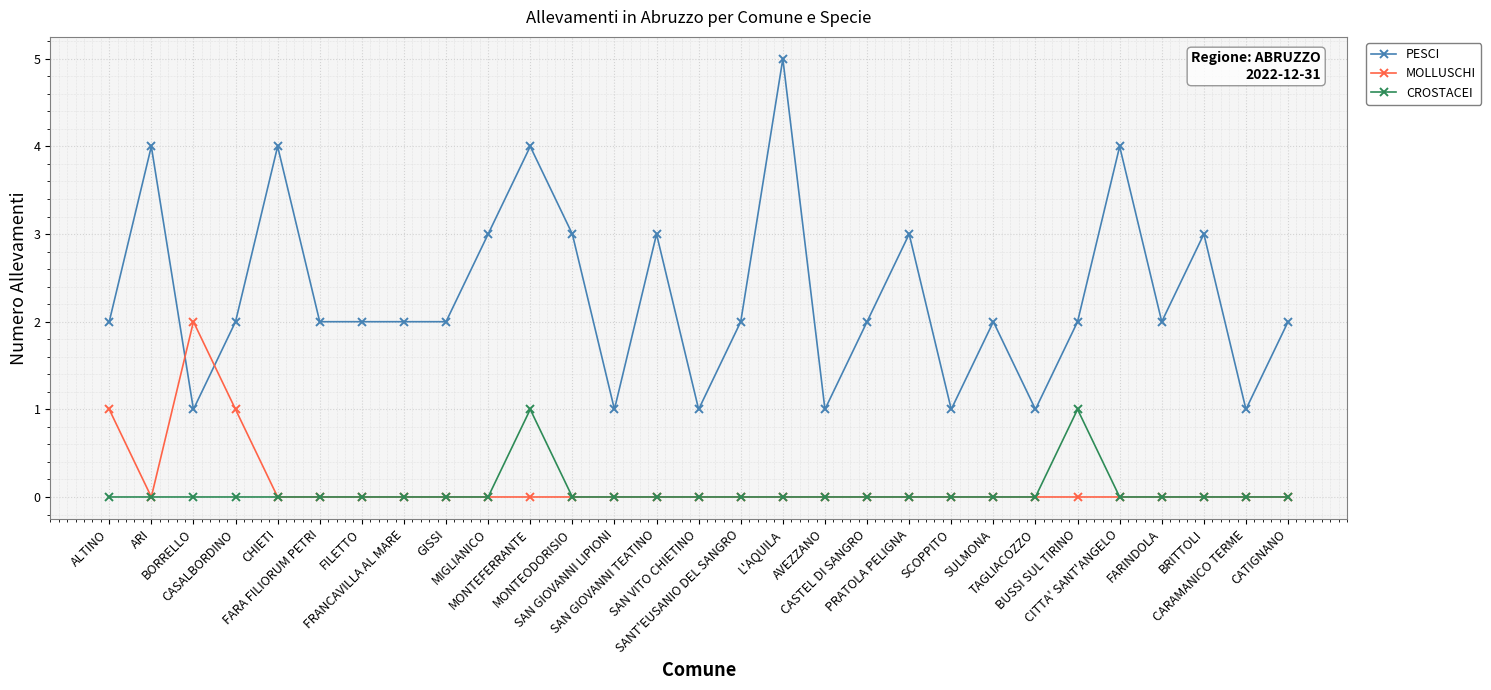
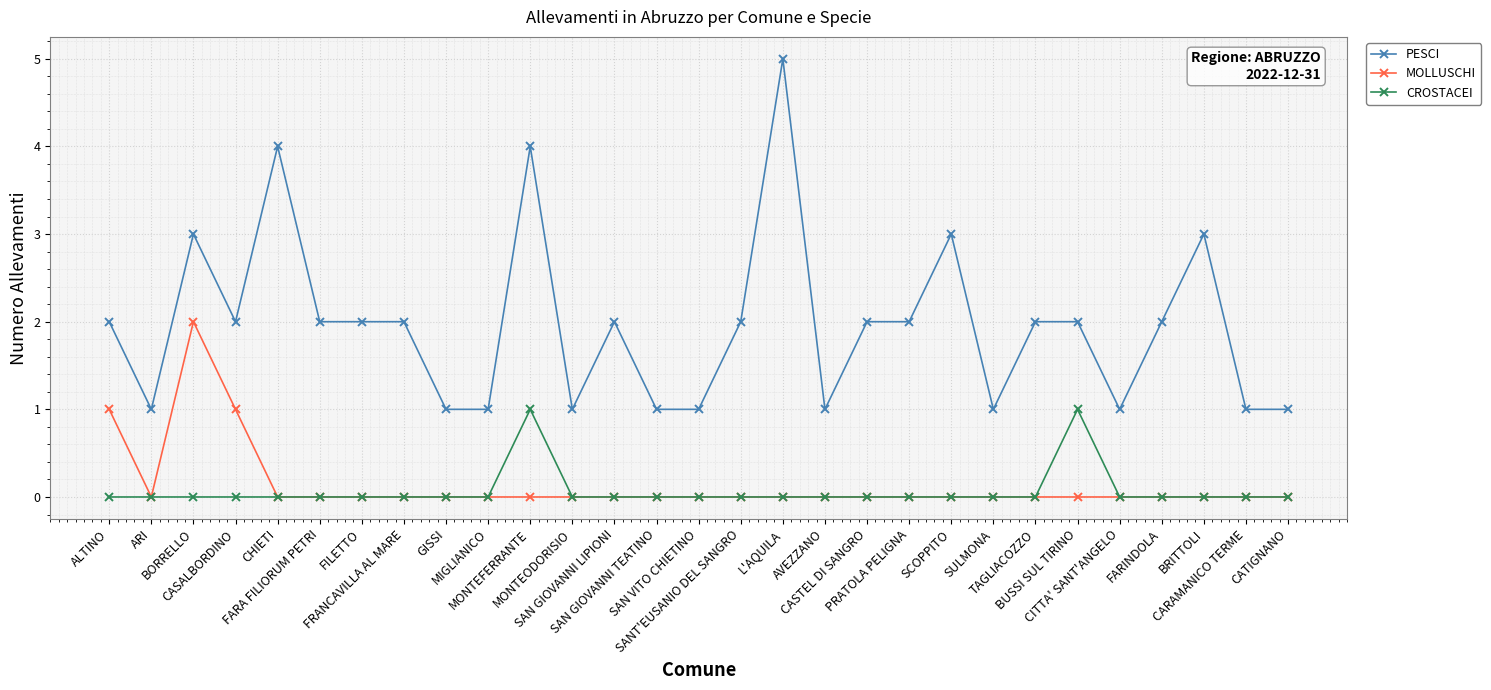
  {
    "PESCI": {
      "ALTINO": 2,
-     "ARI": 4,
-     "BORRELLO": 1,
+     "ARI": 1,
+     "BORRELLO": 3,
      "CASALBORDINO": 2,
      "CHIETI": 4,
      "FARA FILIORUM PETRI": 2,
      "FILETTO": 2,
      "FRANCAVILLA AL MARE": 2,
-     "GISSI": 2,
-     "MIGLIANICO": 3,
+     "GISSI": 1,
+     "MIGLIANICO": 1,
      "MONTEFERRANTE": 4,
-     "MONTEODORISIO": 3,
-     "SAN GIOVANNI LIPIONI": 1,
-     "SAN GIOVANNI TEATINO": 3,
+     "MONTEODORISIO": 1,
+     "SAN GIOVANNI LIPIONI": 2,
+     "SAN GIOVANNI TEATINO": 1,
      "SAN VITO CHIETINO": 1,
      "SANT'EUSANIO DEL SANGRO": 2,
      "L'AQUILA": 5,
      "AVEZZANO": 1,
      "CASTEL DI SANGRO": 2,
-     "PRATOLA PELIGNA": 3,
-     "SCOPPITO": 1,
-     "SULMONA": 2,
-     "TAGLIACOZZO": 1,
+     "PRATOLA PELIGNA": 2,
+     "SCOPPITO": 3,
+     "SULMONA": 1,
+     "TAGLIACOZZO": 2,
      "BUSSI SUL TIRINO": 2,
-     "CITTA' SANT'ANGELO": 4,
+     "CITTA' SANT'ANGELO": 1,
      "FARINDOLA": 2,
      "BRITTOLI": 3,
      "CARAMANICO TERME": 1,
-     "CATIGNANO": 2
+     "CATIGNANO": 1
    },
    "MOLLUSCHI": {
      "ALTINO": 1,
      "BORRELLO": 2,
      "CASALBORDINO": 1,
      "MONTEFERRANTE": 0,
      "BUSSI SUL TIRINO": 0
    },
    "CROSTACEI": {
      "ALTINO": 0,
      "BORRELLO": 0,
      "CASALBORDINO": 0,
      "MONTEFERRANTE": 1,
      "BUSSI SUL TIRINO": 1
    }
  }
